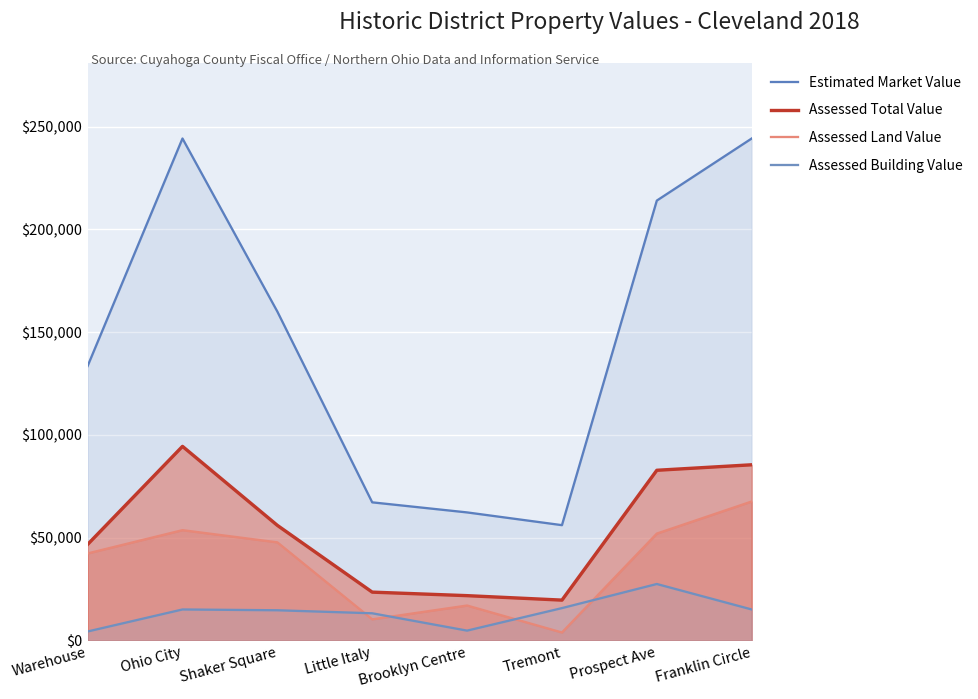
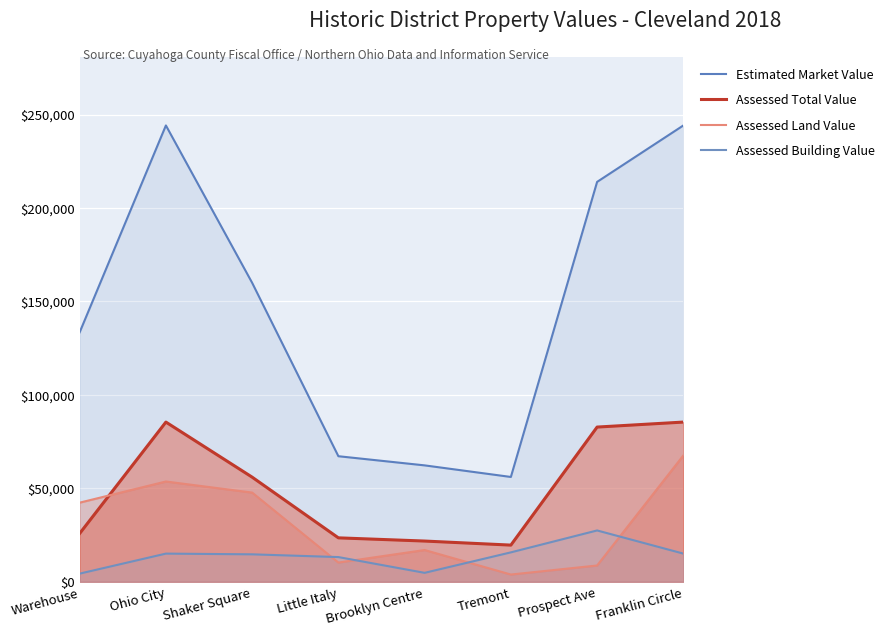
  {
    "Assessed Total Value": {
-     "Warehouse": "$47,000",
-     "Ohio City": "$94,000",
+     "Warehouse": "$26,000",
+     "Ohio City": "$85,000",
      "Shaker Square": "$56,000",
      "Little Italy": "$24,000",
      "Brooklyn Centre": "$22,000",
      "Tremont": "$20,000",
      "Prospect Ave": "$83,000",
      "Franklin Circle": "$85,000"
    },
    "Assessed Land Value": {
      "Warehouse": "$42,000",
      "Ohio City": "$54,000",
      "Shaker Square": "$48,000",
      "Little Italy": "$10,000",
      "Brooklyn Centre": "$17,000",
      "Tremont": "$4,000",
-     "Prospect Ave": "$52,000",
+     "Prospect Ave": "$9,000",
      "Franklin Circle": "$68,000"
    }
  }
